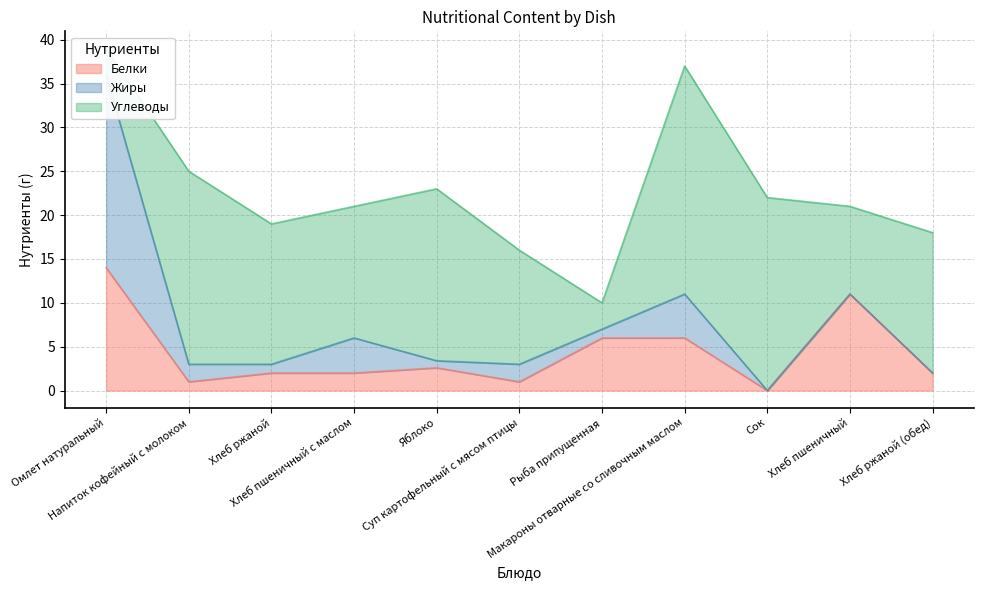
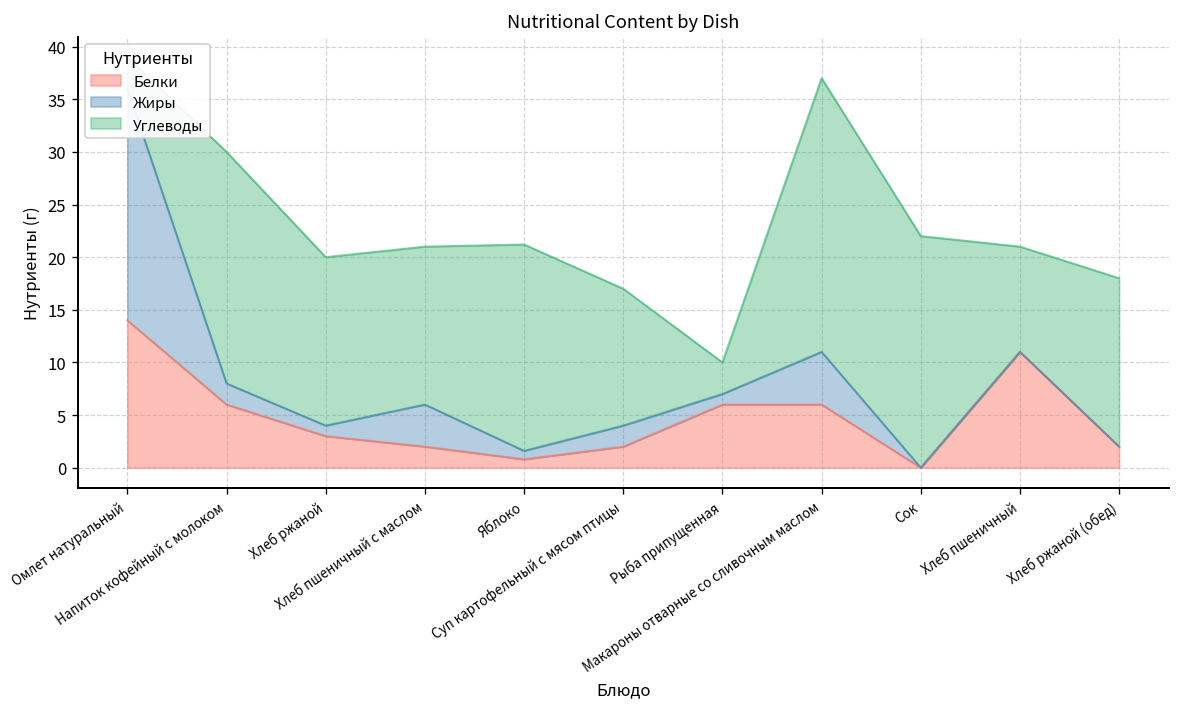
  {
    "Белки": {
      "Омлет натуральный": 14,
-     "Напиток кофейный с молоком": 1,
-     "Хлеб ржаной": 2,
+     "Напиток кофейный с молоком": 6,
+     "Хлеб ржаной": 3,
      "Хлеб пшеничный с маслом": 2,
-     "Яблоко": 3,
-     "Суп картофельный с мясом птицы": 1,
+     "Яблоко": 1,
+     "Суп картофельный с мясом птицы": 2,
      "Рыба припущенная": 6,
      "Макароны отварные со сливочным маслом": 6
    }
  }
